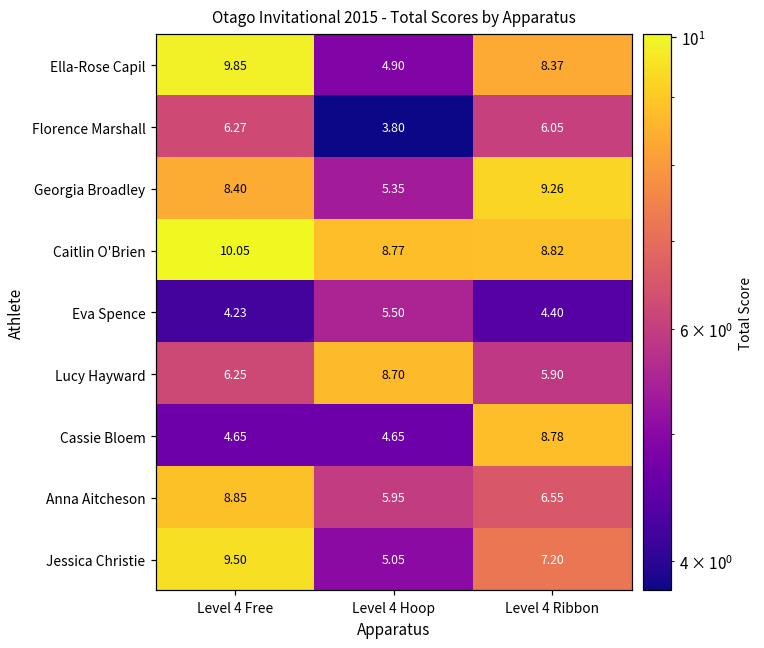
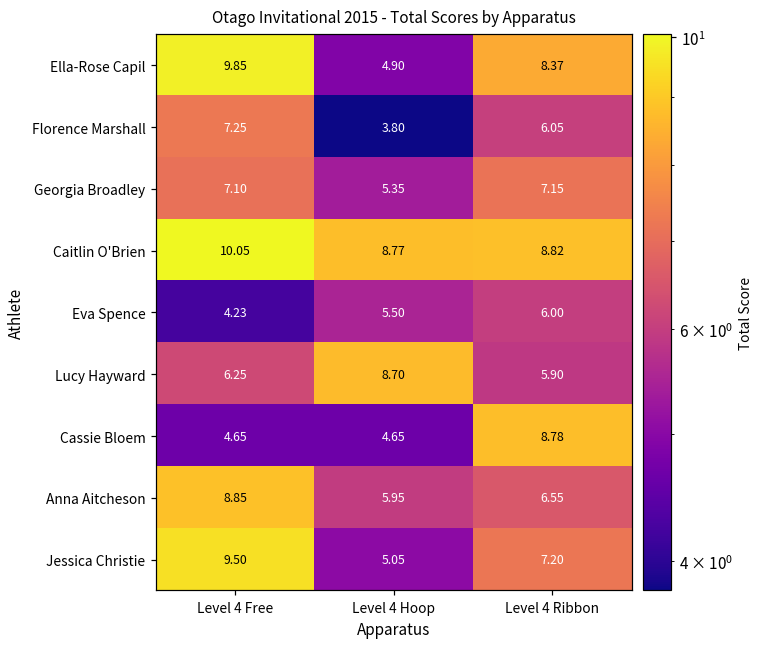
  {
    "Ella-Rose Capil": {
      "Level 4 Free": 9.85,
      "Level 4 Hoop": 4.90,
      "Level 4 Ribbon": 8.37
    },
    "Florence Marshall": {
-     "Level 4 Free": 6.27,
+     "Level 4 Free": 7.25,
      "Level 4 Hoop": 3.80,
      "Level 4 Ribbon": 6.05
    },
    "Georgia Broadley": {
-     "Level 4 Free": 8.40,
+     "Level 4 Free": 7.10,
      "Level 4 Hoop": 5.35,
-     "Level 4 Ribbon": 9.26
+     "Level 4 Ribbon": 7.15
    },
    "Caitlin O'Brien": {
      "Level 4 Free": 10.05,
      "Level 4 Hoop": 8.77,
      "Level 4 Ribbon": 8.82
    },
    "Eva Spence": {
      "Level 4 Free": 4.23,
      "Level 4 Hoop": 5.50,
-     "Level 4 Ribbon": 4.40
+     "Level 4 Ribbon": 6.00
    },
    "Lucy Hayward": {
      "Level 4 Free": 6.25,
      "Level 4 Hoop": 8.70,
      "Level 4 Ribbon": 5.90
    },
    "Cassie Bloem": {
      "Level 4 Free": 4.65,
      "Level 4 Hoop": 4.65,
      "Level 4 Ribbon": 8.78
    },
    "Anna Aitcheson": {
      "Level 4 Free": 8.85,
      "Level 4 Hoop": 5.95,
      "Level 4 Ribbon": 6.55
    },
    "Jessica Christie": {
      "Level 4 Free": 9.50,
      "Level 4 Hoop": 5.05,
      "Level 4 Ribbon": 7.20
    }
  }
